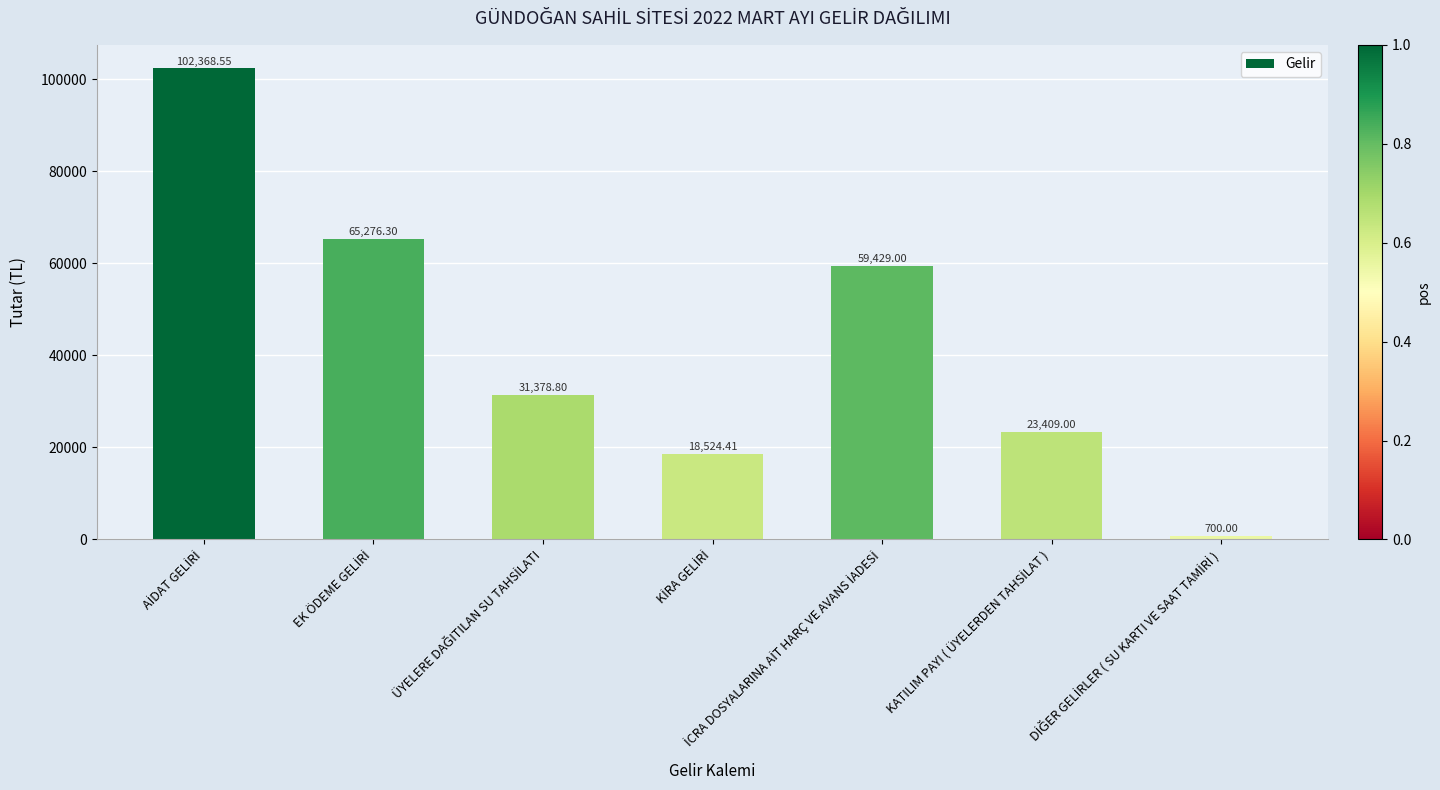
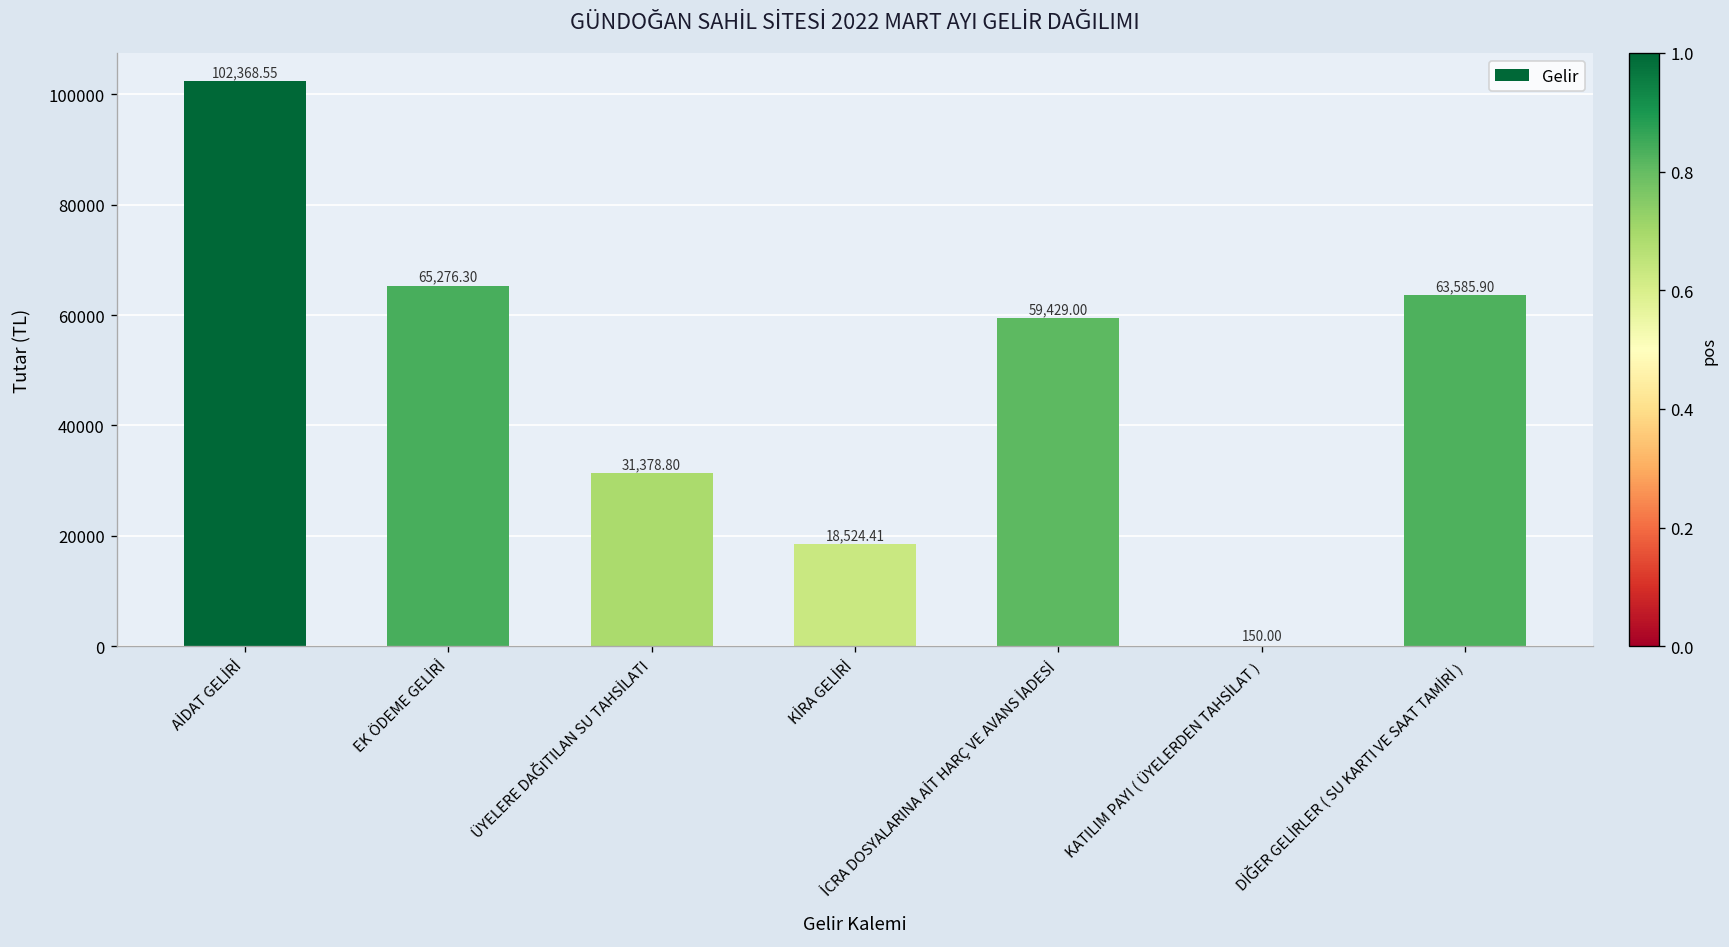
  {
    "AİDAT GELİRİ": "102,368.55",
    "EK ÖDEME GELİRİ": "65,276.30",
    "ÜYELERE DAĞITILAN SU TAHSİLATI": "31,378.80",
    "KİRA GELİRİ": "18,524.41",
    "İCRA DOSYALARINA AİT HARÇ VE AVANS İADESİ": "59,429.00",
-   "KATILIM PAYI ( ÜYELERDEN TAHSİLAT )": "23,409.00",
-   "DİĞER GELİRLER ( SU KARTI VE SAAT TAMİRİ )": "700.00"
+   "KATILIM PAYI ( ÜYELERDEN TAHSİLAT )": "150.00",
+   "DİĞER GELİRLER ( SU KARTI VE SAAT TAMİRİ )": "63,585.90"
  }
